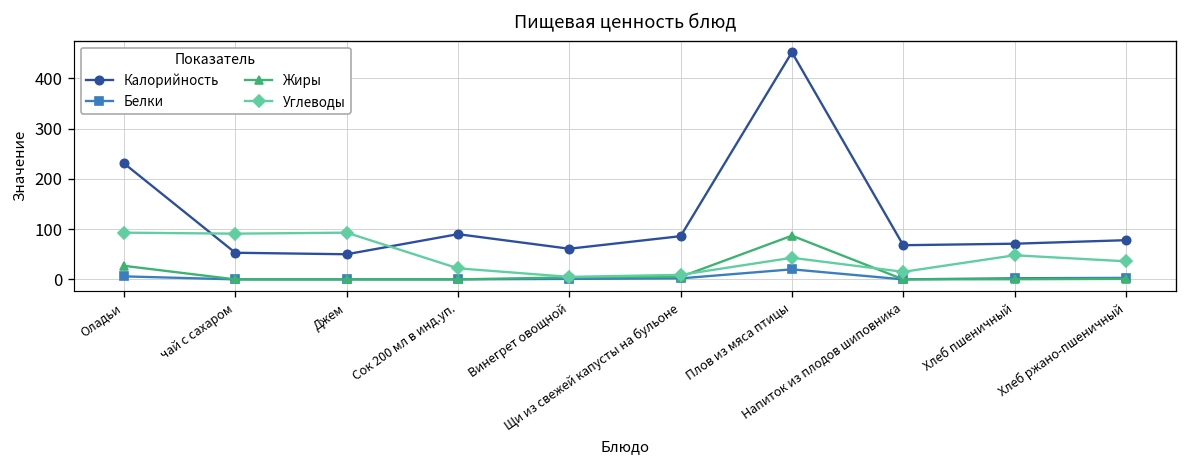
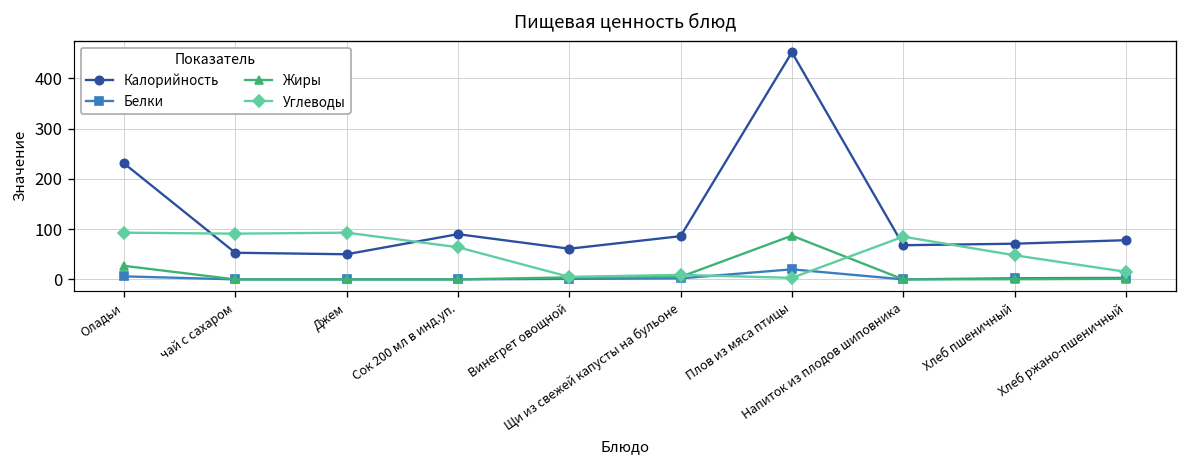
  {
    "Жиры": {
      "Оладьи": 30,
      "Плов из мяса птицы": 90
    },
    "Углеводы": {
      "Оладьи": 90,
      "чай с сахаром": 90,
      "Джем": 90,
-     "Сок 200 мл в инд.уп.": 20,
-     "Плов из мяса птицы": 40,
-     "Напиток из плодов шиповника": 20,
+     "Сок 200 мл в инд.уп.": 60,
+     "Плов из мяса птицы": 0,
+     "Напиток из плодов шиповника": 90,
      "Хлеб пшеничный": 50,
-     "Хлеб ржано-пшеничный": 40
+     "Хлеб ржано-пшеничный": 20
    }
  }
